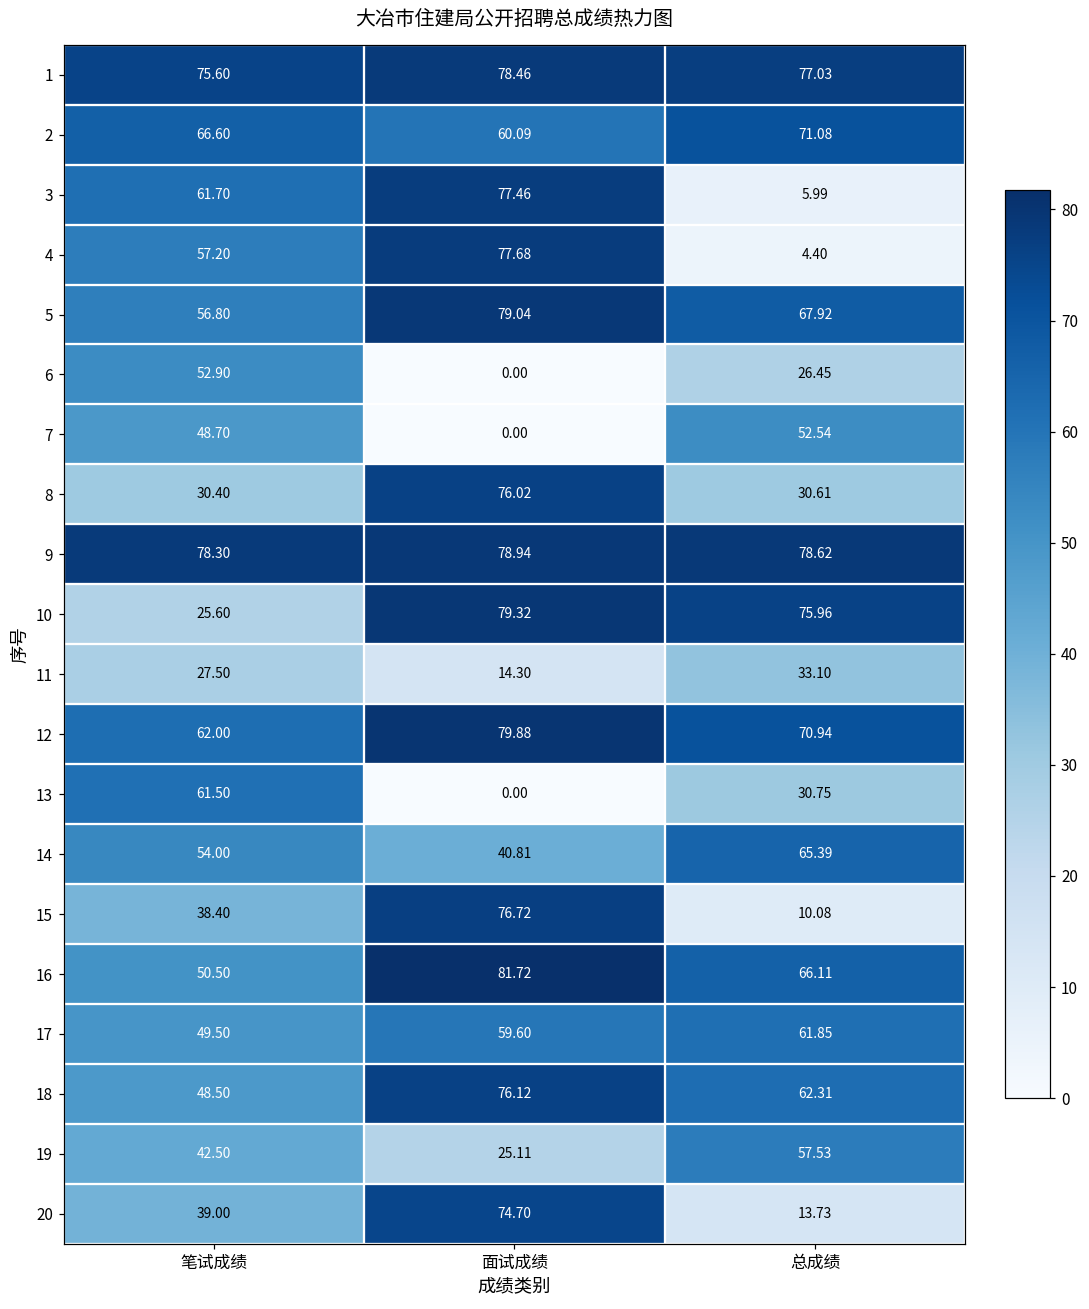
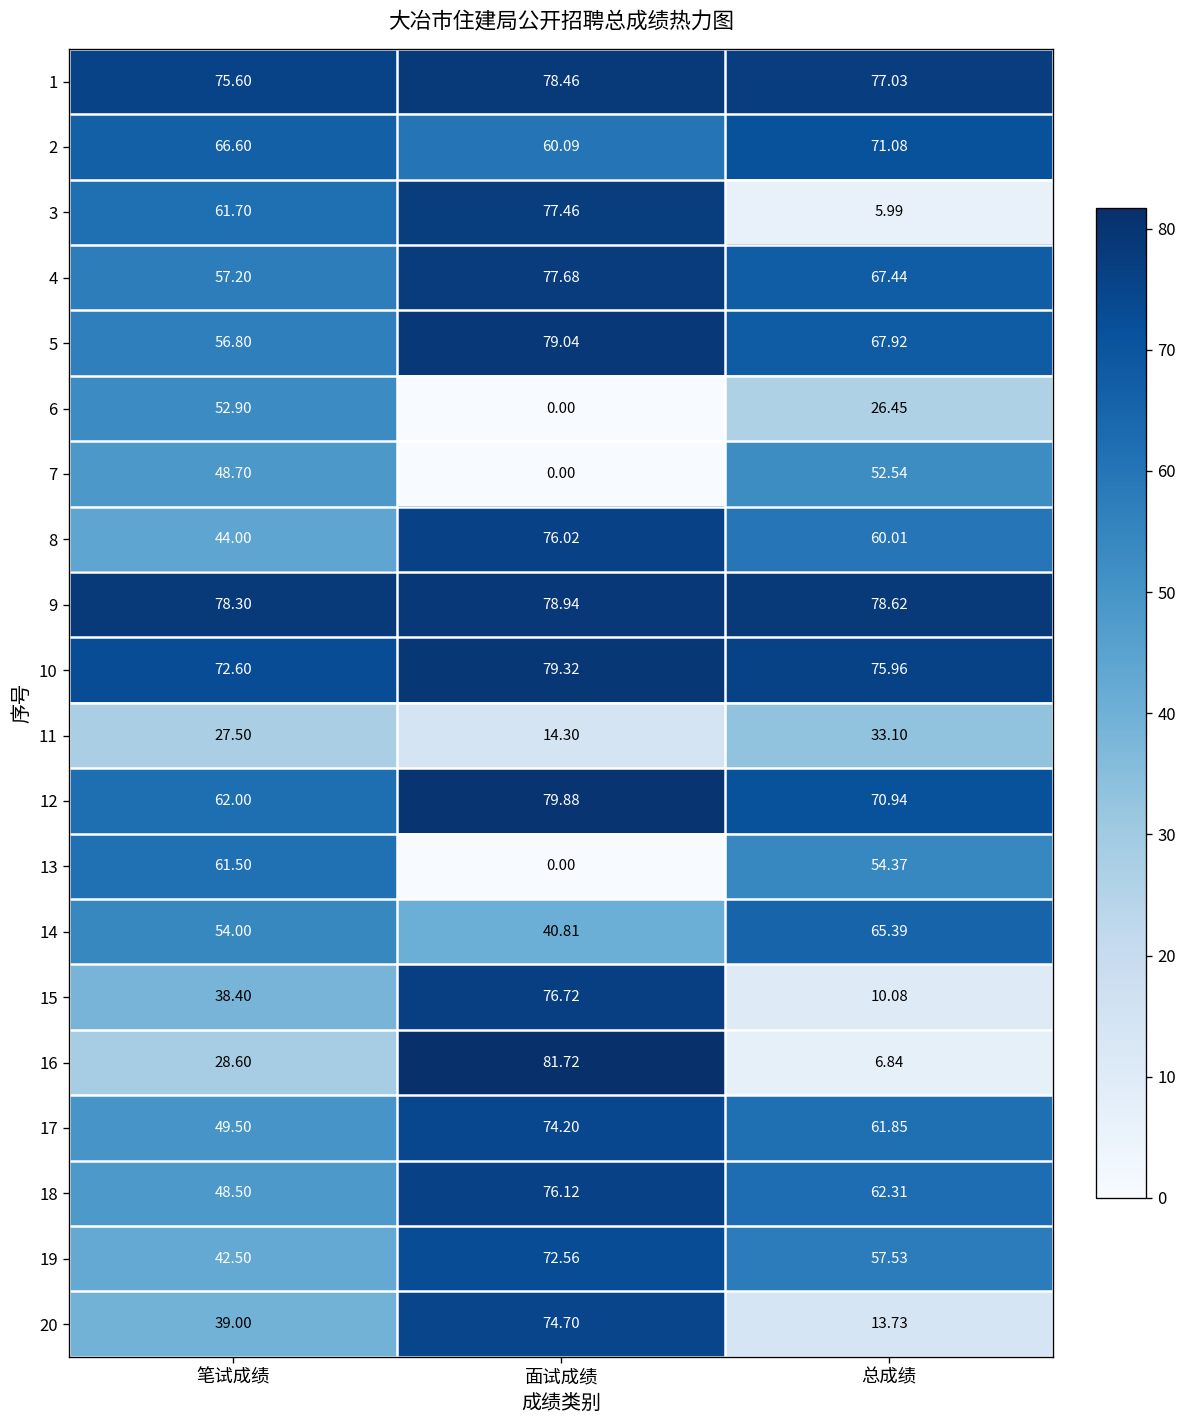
  {
    "1": {
      "笔试成绩": 75.60,
      "面试成绩": 78.46,
      "总成绩": 77.03
    },
    "2": {
      "笔试成绩": 66.60,
      "面试成绩": 60.09,
      "总成绩": 71.08
    },
    "3": {
      "笔试成绩": 61.70,
      "面试成绩": 77.46,
      "总成绩": 5.99
    },
    "4": {
      "笔试成绩": 57.20,
      "面试成绩": 77.68,
-     "总成绩": 4.40
+     "总成绩": 67.44
    },
    "5": {
      "笔试成绩": 56.80,
      "面试成绩": 79.04,
      "总成绩": 67.92
    },
    "6": {
      "笔试成绩": 52.90,
      "面试成绩": 0.00,
      "总成绩": 26.45
    },
    "7": {
      "笔试成绩": 48.70,
      "面试成绩": 0.00,
      "总成绩": 52.54
    },
    "8": {
-     "笔试成绩": 30.40,
+     "笔试成绩": 44.00,
      "面试成绩": 76.02,
-     "总成绩": 30.61
+     "总成绩": 60.01
    },
    "9": {
      "笔试成绩": 78.30,
      "面试成绩": 78.94,
      "总成绩": 78.62
    },
    "10": {
-     "笔试成绩": 25.60,
+     "笔试成绩": 72.60,
      "面试成绩": 79.32,
      "总成绩": 75.96
    },
    "11": {
      "笔试成绩": 27.50,
      "面试成绩": 14.30,
      "总成绩": 33.10
    },
    "12": {
      "笔试成绩": 62.00,
      "面试成绩": 79.88,
      "总成绩": 70.94
    },
    "13": {
      "笔试成绩": 61.50,
      "面试成绩": 0.00,
-     "总成绩": 30.75
+     "总成绩": 54.37
    },
    "14": {
      "笔试成绩": 54.00,
      "面试成绩": 40.81,
      "总成绩": 65.39
    },
    "15": {
      "笔试成绩": 38.40,
      "面试成绩": 76.72,
      "总成绩": 10.08
    },
    "16": {
-     "笔试成绩": 50.50,
+     "笔试成绩": 28.60,
      "面试成绩": 81.72,
-     "总成绩": 66.11
+     "总成绩": 6.84
    },
    "17": {
      "笔试成绩": 49.50,
-     "面试成绩": 59.60,
+     "面试成绩": 74.20,
      "总成绩": 61.85
    },
    "18": {
      "笔试成绩": 48.50,
      "面试成绩": 76.12,
      "总成绩": 62.31
    },
    "19": {
      "笔试成绩": 42.50,
-     "面试成绩": 25.11,
+     "面试成绩": 72.56,
      "总成绩": 57.53
    },
    "20": {
      "笔试成绩": 39.00,
      "面试成绩": 74.70,
      "总成绩": 13.73
    }
  }
